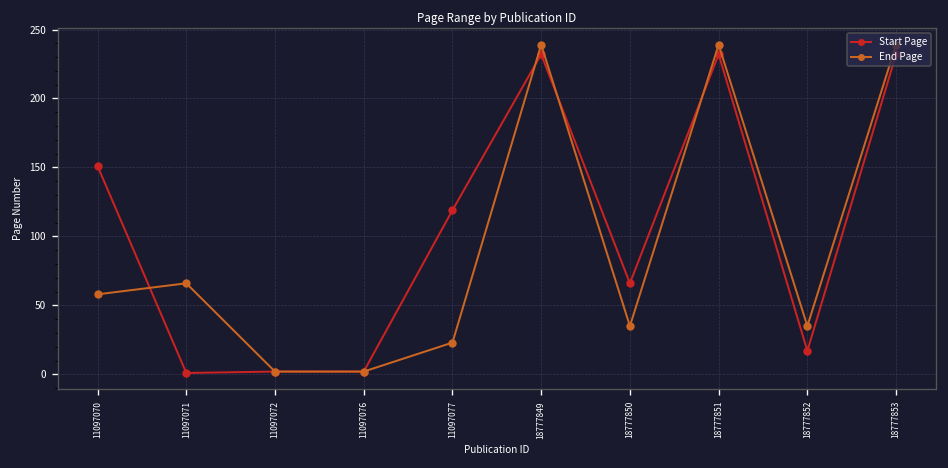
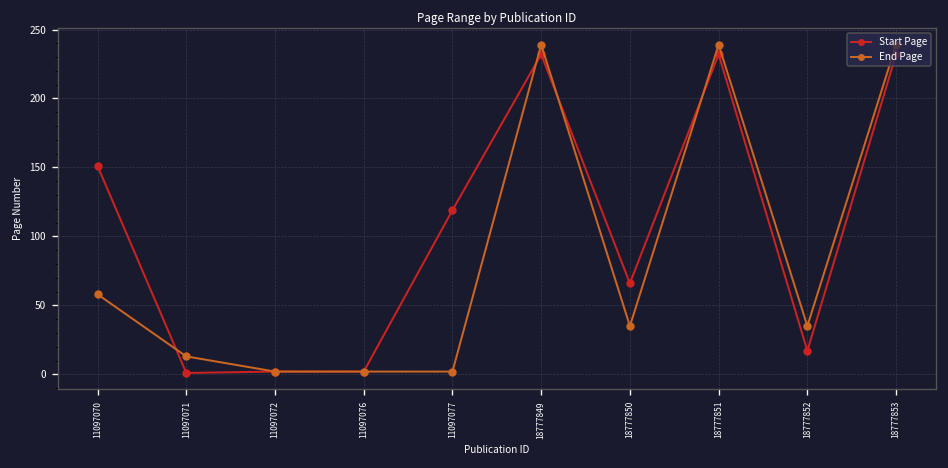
  {
    "Start Page": {
      "11097070": 151,
      "11097071": 1,
      "11097077": 119,
      "18777849": 232,
      "18777850": 66,
      "18777851": 232,
      "18777852": 17
    },
    "End Page": {
      "11097070": 58,
-     "11097071": 66,
-     "11097077": 23,
+     "11097071": 13,
+     "11097077": 2,
      "18777849": 239,
      "18777850": 35,
      "18777851": 239,
      "18777852": 35
    }
  }
